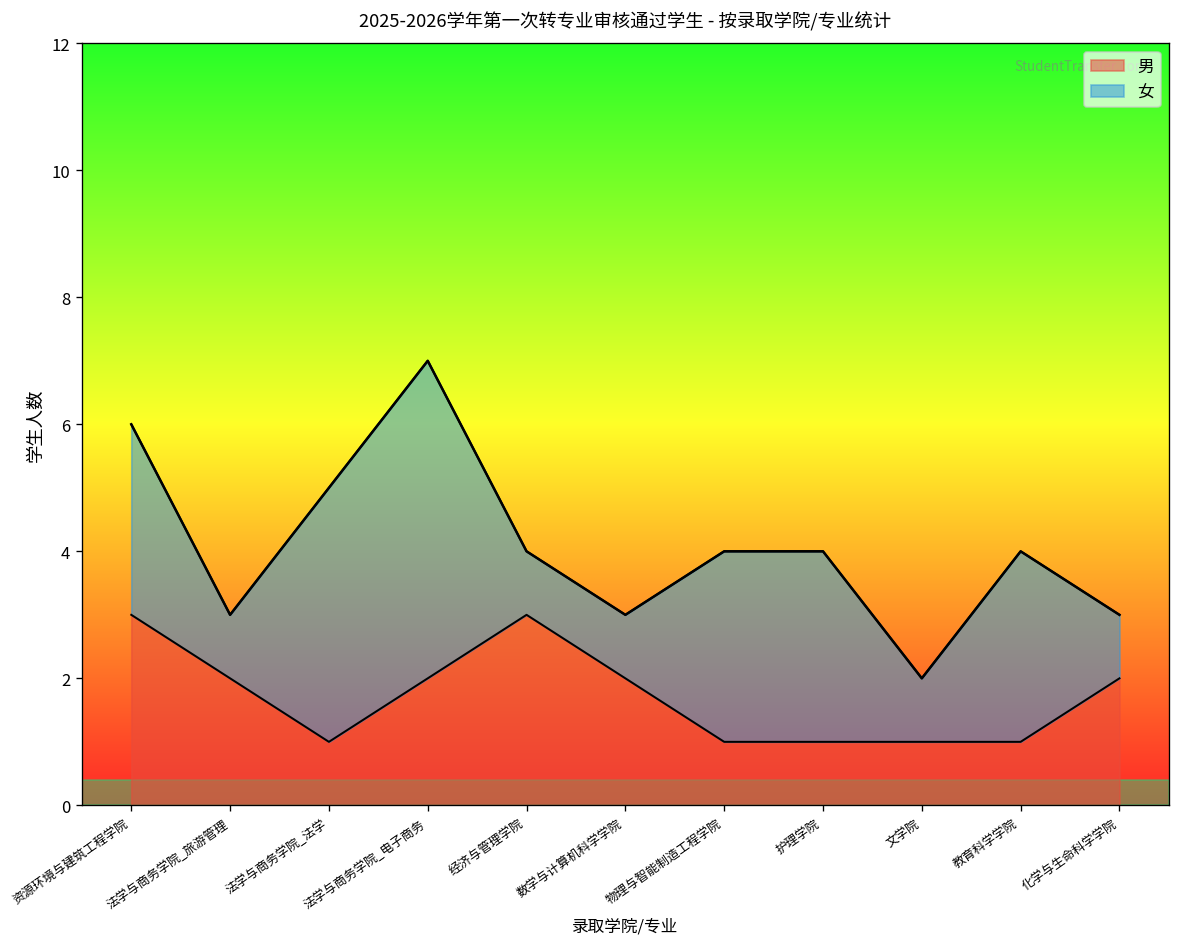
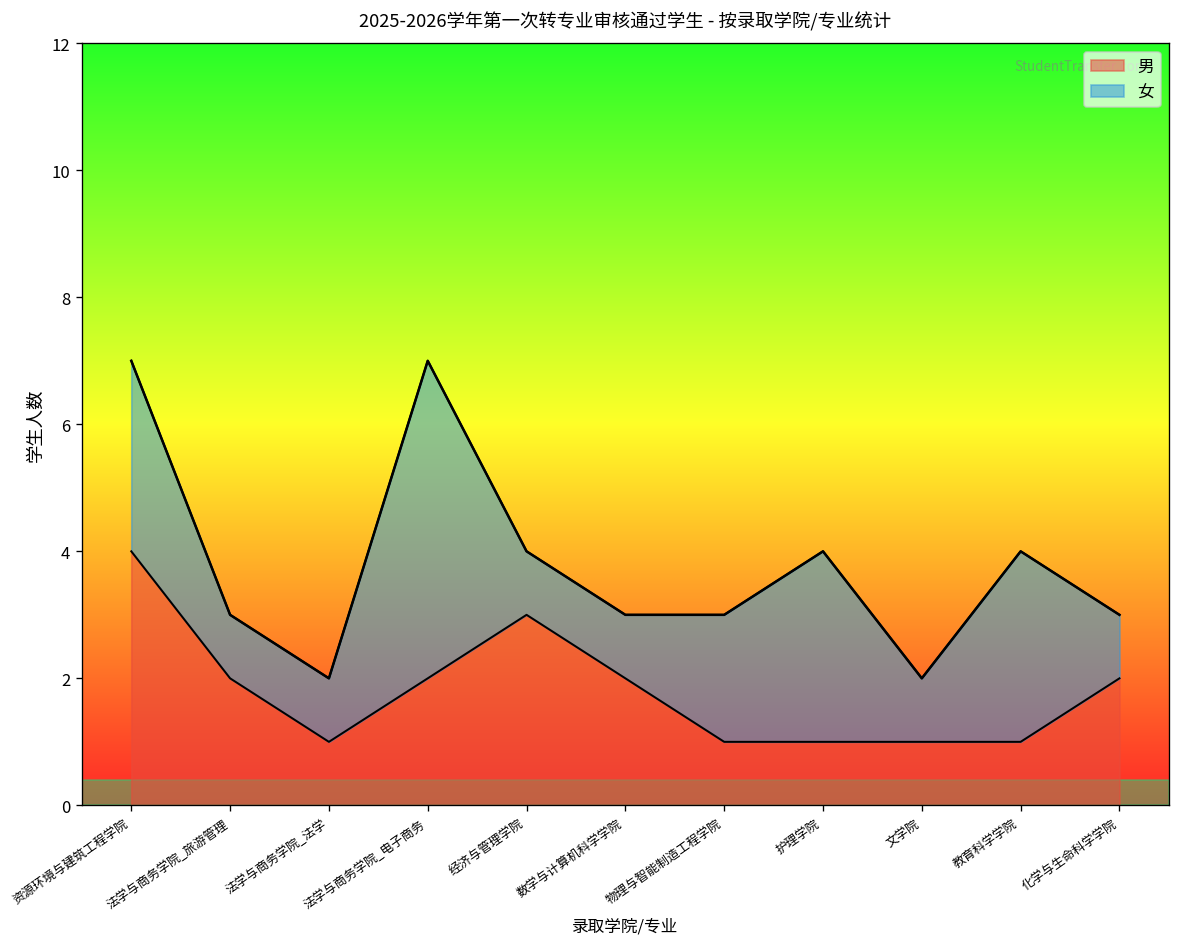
  {
    "男": {
-     "资源环境与建筑工程学院": 3,
+     "资源环境与建筑工程学院": 4,
      "法学与商务学院_旅游管理": 2,
      "法学与商务学院_法学": 1,
      "法学与商务学院_电子商务": 2,
      "经济与管理学院": 3,
      "数学与计算机科学学院": 2,
      "物理与智能制造工程学院": 1,
      "护理学院": 1,
      "文学院": 1,
      "教育科学学院": 1,
      "化学与生命科学学院": 2
    },
    "女": {
      "资源环境与建筑工程学院": 3,
      "法学与商务学院_旅游管理": 1,
-     "法学与商务学院_法学": 4,
+     "法学与商务学院_法学": 1,
      "法学与商务学院_电子商务": 5,
      "经济与管理学院": 1,
      "数学与计算机科学学院": 1,
-     "物理与智能制造工程学院": 3,
+     "物理与智能制造工程学院": 2,
      "护理学院": 3,
      "文学院": 1,
      "教育科学学院": 3,
      "化学与生命科学学院": 1
    }
  }
